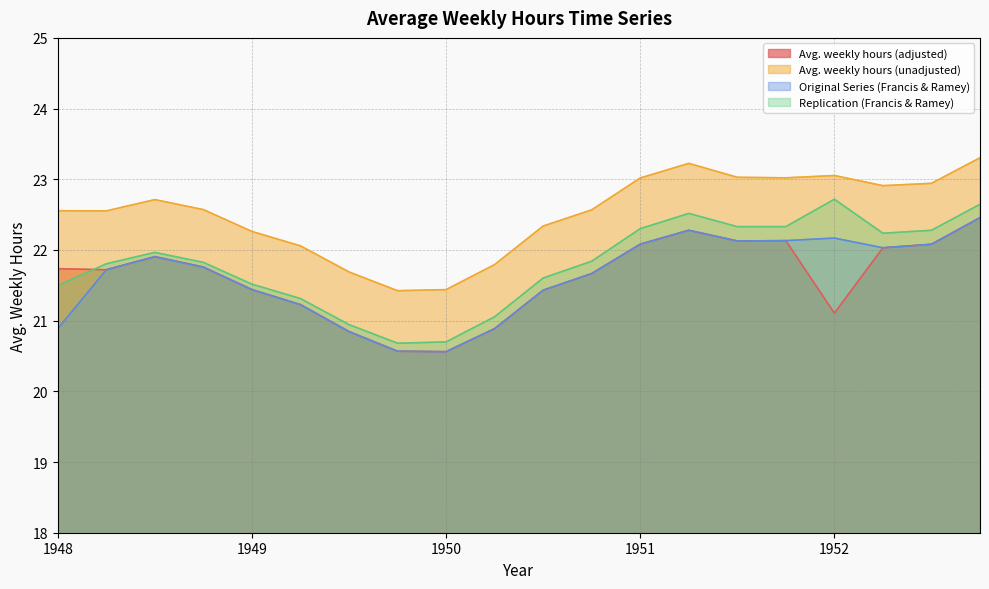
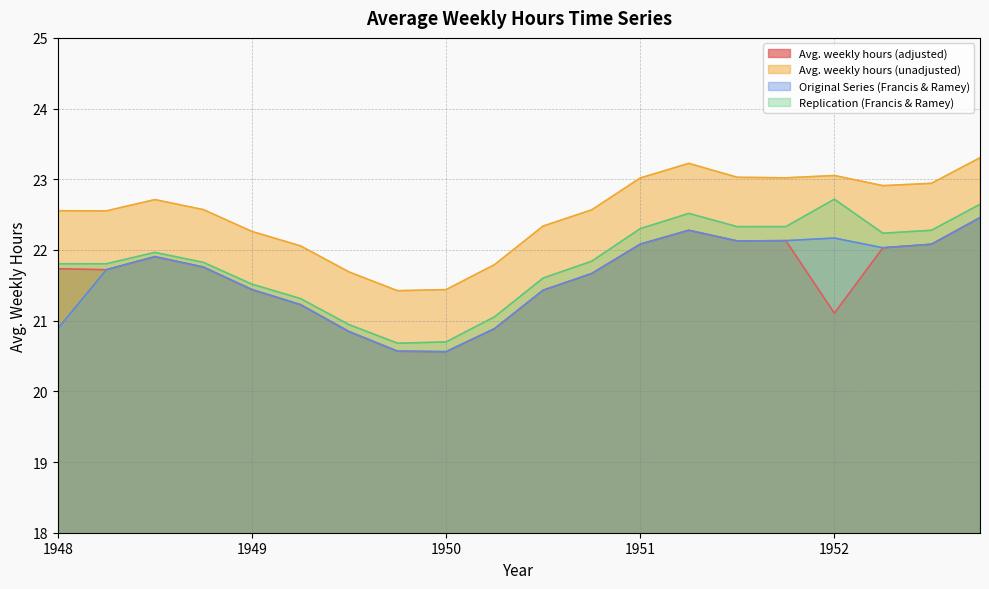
  {
    "Avg. weekly hours (adjusted)": {
      "1948": 21.7,
      "1952": 21.1
    },
    "Avg. weekly hours (unadjusted)": {
      "1948": 22.6,
      "1949": 22.3,
      "1950": 21.4,
      "1951": 23.0,
      "1952": 23.1
    },
    "Original Series (Francis & Ramey)": {
      "1948": 20.9,
      "1952": 22.2
    },
    "Replication (Francis & Ramey)": {
-     "1948": 21.5,
+     "1948": 21.8,
      "1949": 21.5,
      "1950": 20.7,
      "1951": 22.3,
      "1952": 22.7
    }
  }
